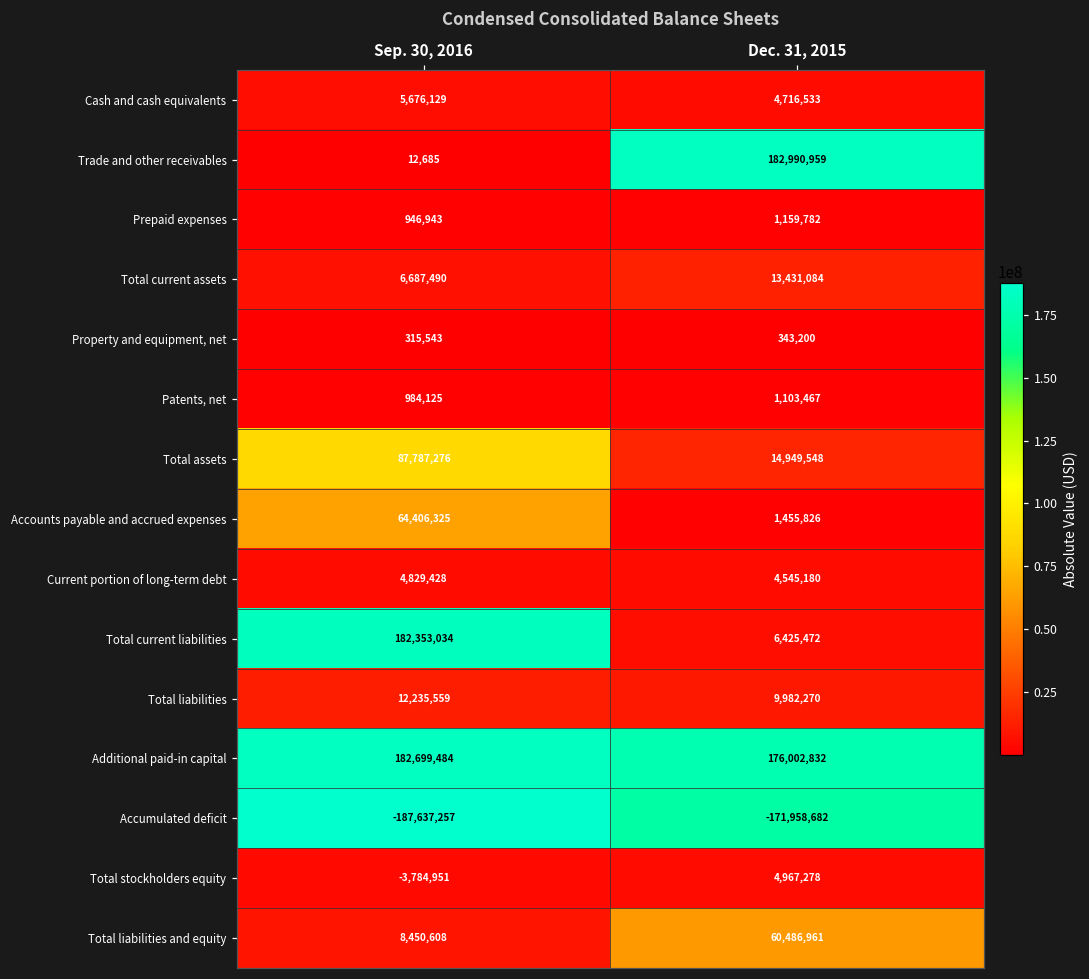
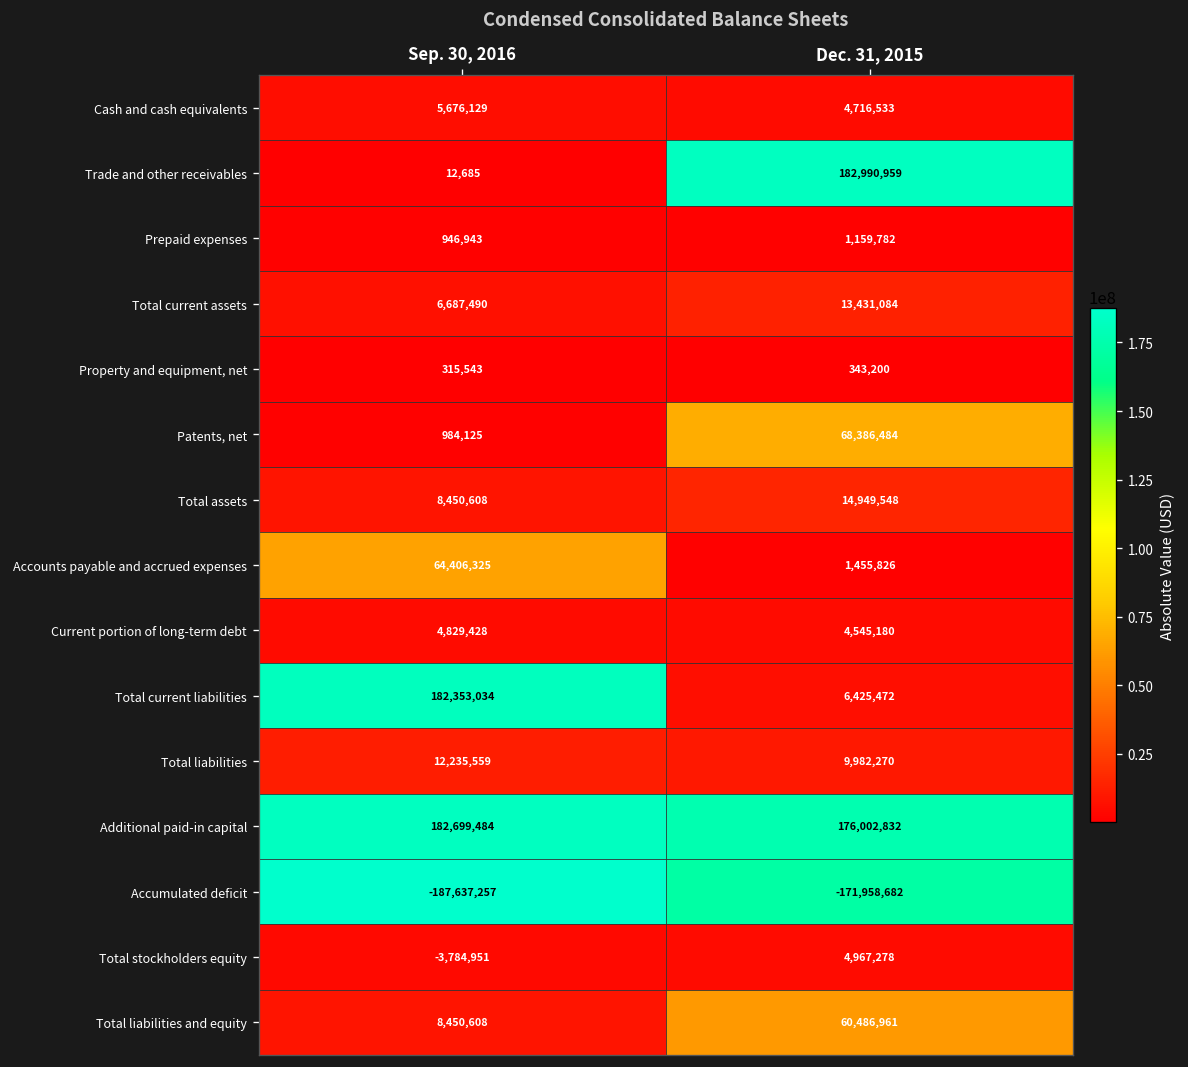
  {
    "Cash and cash equivalents": {
      "Sep. 30, 2016": "5,676,129",
      "Dec. 31, 2015": "4,716,533"
    },
    "Trade and other receivables": {
      "Sep. 30, 2016": "12,685",
      "Dec. 31, 2015": "182,990,959"
    },
    "Prepaid expenses": {
      "Sep. 30, 2016": "946,943",
      "Dec. 31, 2015": "1,159,782"
    },
    "Total current assets": {
      "Sep. 30, 2016": "6,687,490",
      "Dec. 31, 2015": "13,431,084"
    },
    "Property and equipment, net": {
      "Sep. 30, 2016": "315,543",
      "Dec. 31, 2015": "343,200"
    },
    "Patents, net": {
      "Sep. 30, 2016": "984,125",
-     "Dec. 31, 2015": "1,103,467"
+     "Dec. 31, 2015": "68,386,484"
    },
    "Total assets": {
-     "Sep. 30, 2016": "87,787,276",
+     "Sep. 30, 2016": "8,450,608",
      "Dec. 31, 2015": "14,949,548"
    },
    "Accounts payable and accrued expenses": {
      "Sep. 30, 2016": "64,406,325",
      "Dec. 31, 2015": "1,455,826"
    },
    "Current portion of long-term debt": {
      "Sep. 30, 2016": "4,829,428",
      "Dec. 31, 2015": "4,545,180"
    },
    "Total current liabilities": {
      "Sep. 30, 2016": "182,353,034",
      "Dec. 31, 2015": "6,425,472"
    },
    "Total liabilities": {
      "Sep. 30, 2016": "12,235,559",
      "Dec. 31, 2015": "9,982,270"
    },
    "Additional paid-in capital": {
      "Sep. 30, 2016": "182,699,484",
      "Dec. 31, 2015": "176,002,832"
    },
    "Accumulated deficit": {
      "Sep. 30, 2016": "-187,637,257",
      "Dec. 31, 2015": "-171,958,682"
    },
    "Total stockholders equity": {
      "Sep. 30, 2016": "-3,784,951",
      "Dec. 31, 2015": "4,967,278"
    },
    "Total liabilities and equity": {
      "Sep. 30, 2016": "8,450,608",
      "Dec. 31, 2015": "60,486,961"
    }
  }
